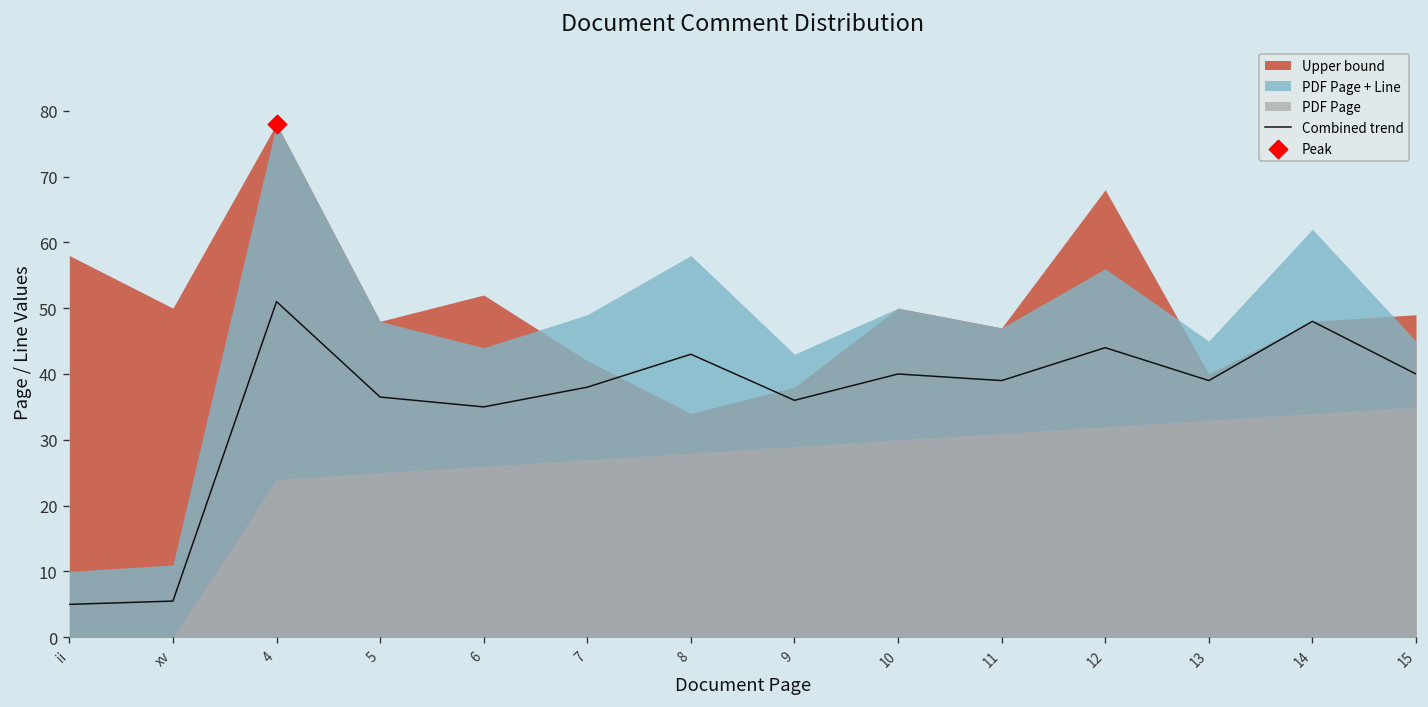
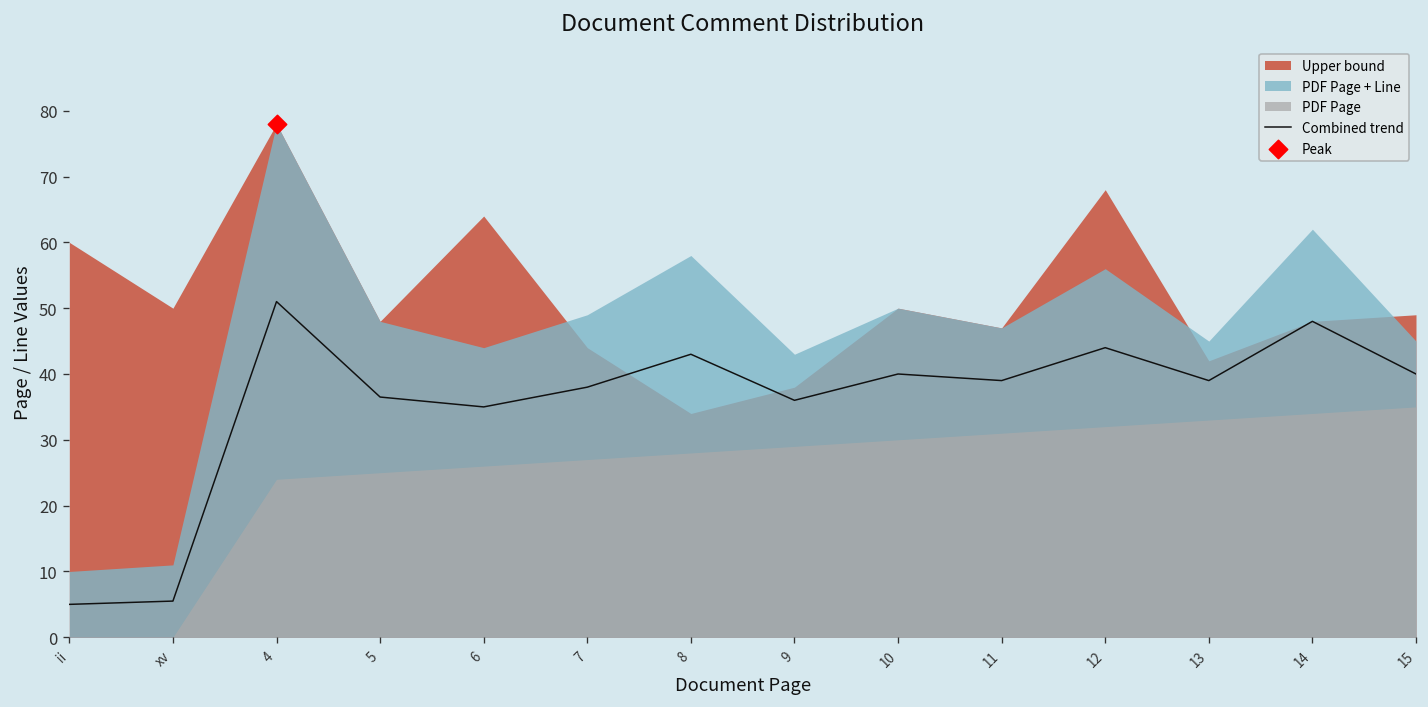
  {
    "Upper bound": {
-     "ii": 58,
+     "ii": 60,
      "xv": 50,
-     "6": 52,
-     "7": 42,
+     "6": 64,
+     "7": 44,
      "8": 34,
      "9": 38,
      "12": 68,
-     "13": 40,
+     "13": 42,
      "15": 49
    },
    "Combined trend": {
      "ii": 5,
      "xv": 6,
      "4": 51,
      "5": 37,
      "6": 35,
      "7": 38,
      "8": 43,
      "9": 36,
      "10": 40,
      "11": 39,
      "12": 44,
      "13": 39,
      "15": 40
    }
  }
